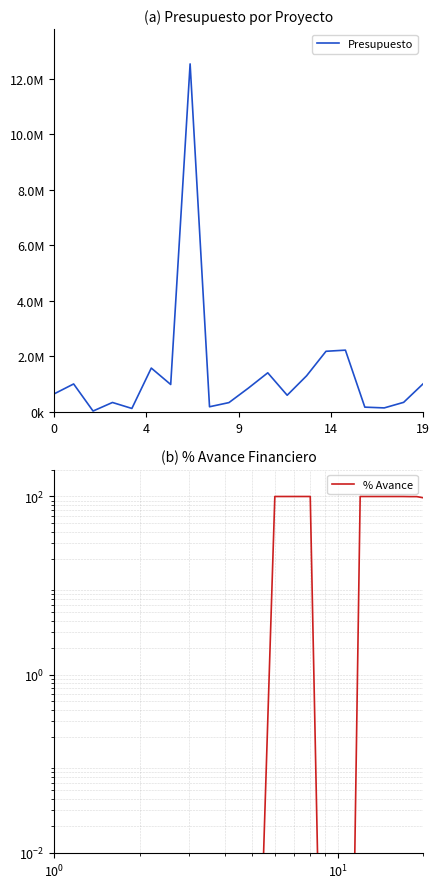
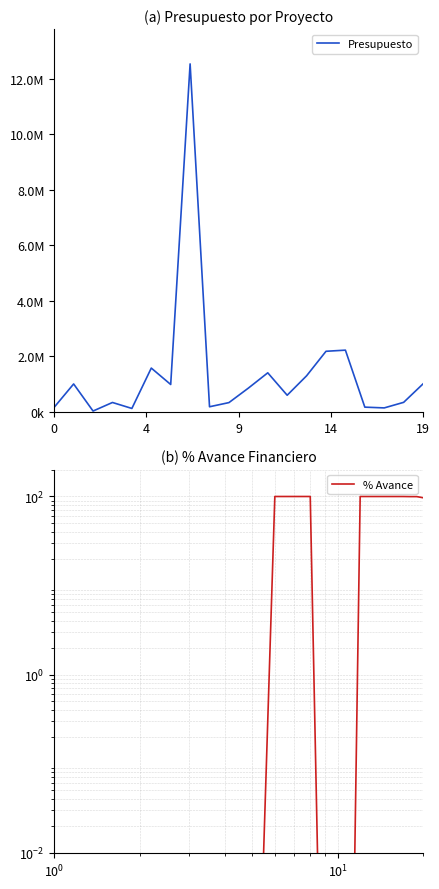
  {
    "(a) Presupuesto por Proyecto": {
-     "0": 700000,
+     "0": 200000,
      "19": 1000000
    }
  }
